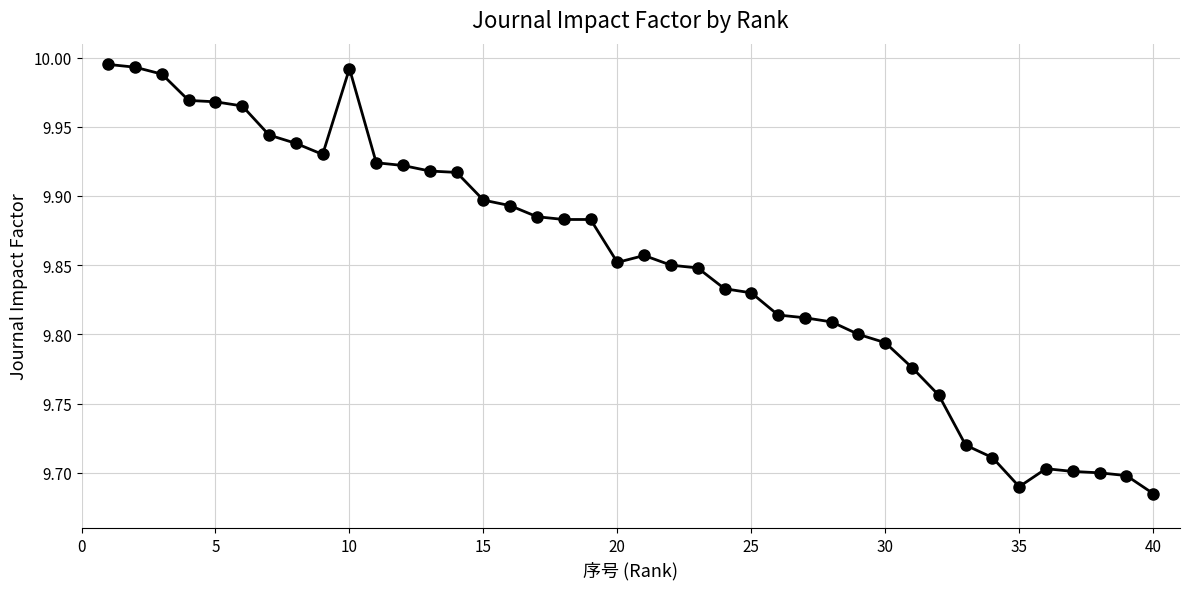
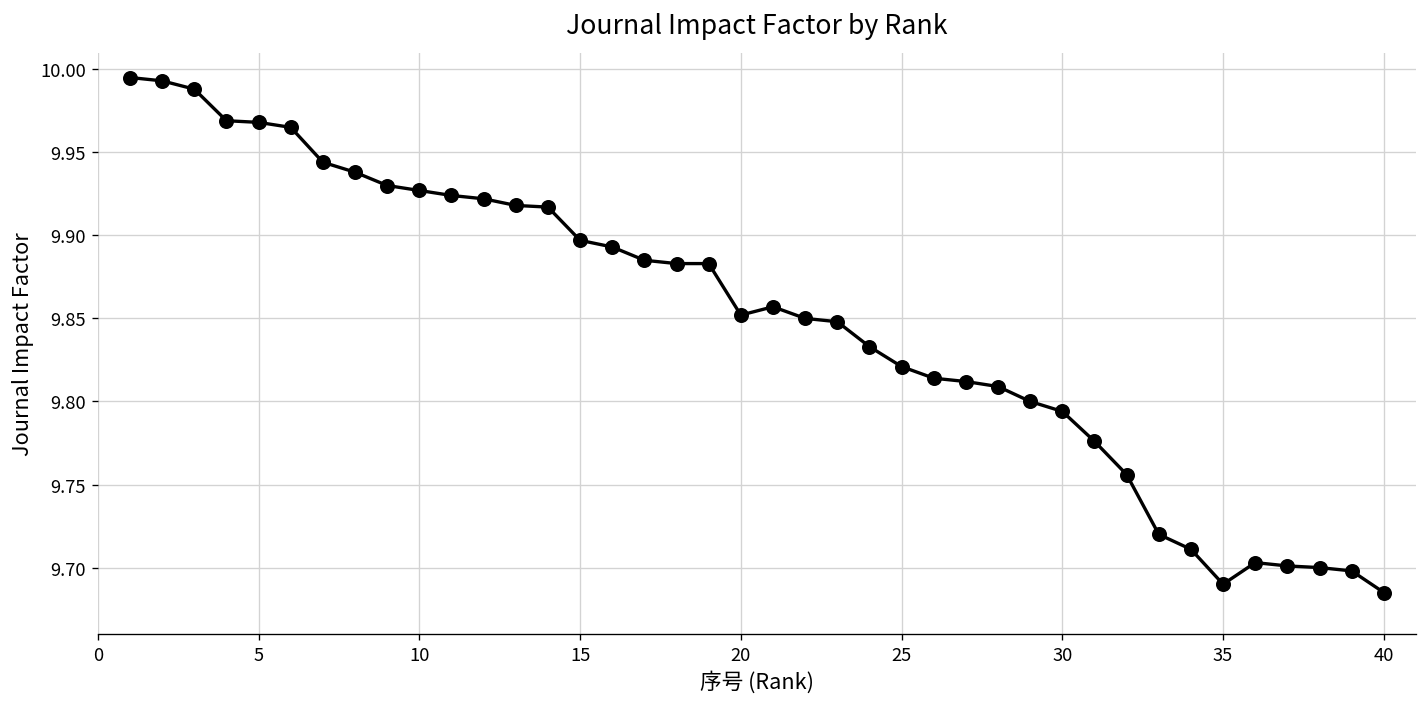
  {
    "5": 9.968,
-   "10": 9.992,
+   "10": 9.927,
    "15": 9.897,
    "20": 9.852,
-   "25": 9.830,
+   "25": 9.821,
    "30": 9.794,
    "35": 9.690,
    "40": 9.685
  }
